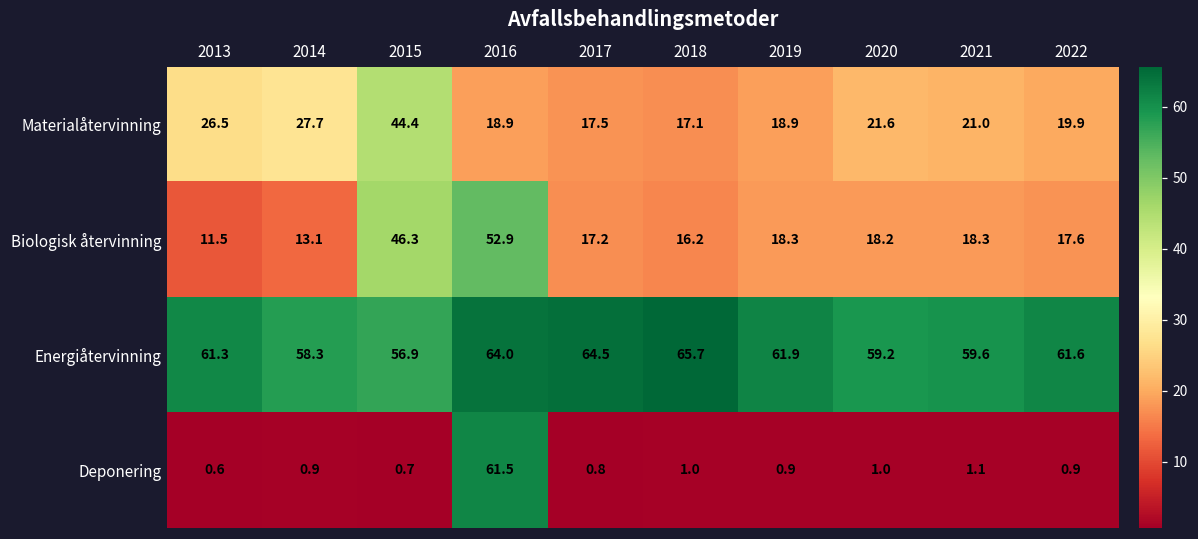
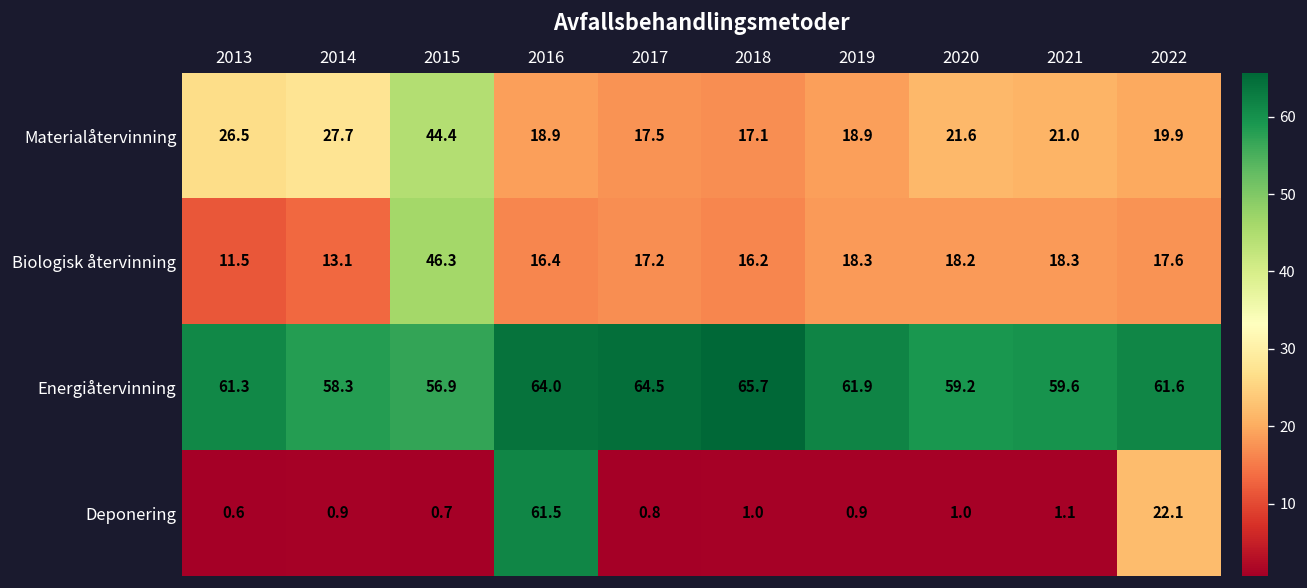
  {
    "Materialåtervinning": {
      "2013": 26.5,
      "2014": 27.7,
      "2015": 44.4,
      "2016": 18.9,
      "2017": 17.5,
      "2018": 17.1,
      "2019": 18.9,
      "2020": 21.6,
      "2021": 21.0,
      "2022": 19.9
    },
    "Biologisk återvinning": {
      "2013": 11.5,
      "2014": 13.1,
      "2015": 46.3,
-     "2016": 52.9,
+     "2016": 16.4,
      "2017": 17.2,
      "2018": 16.2,
      "2019": 18.3,
      "2020": 18.2,
      "2021": 18.3,
      "2022": 17.6
    },
    "Energiåtervinning": {
      "2013": 61.3,
      "2014": 58.3,
      "2015": 56.9,
      "2016": 64.0,
      "2017": 64.5,
      "2018": 65.7,
      "2019": 61.9,
      "2020": 59.2,
      "2021": 59.6,
      "2022": 61.6
    },
    "Deponering": {
      "2013": 0.6,
      "2014": 0.9,
      "2015": 0.7,
      "2016": 61.5,
      "2017": 0.8,
      "2018": 1.0,
      "2019": 0.9,
      "2020": 1.0,
      "2021": 1.1,
-     "2022": 0.9
+     "2022": 22.1
    }
  }
